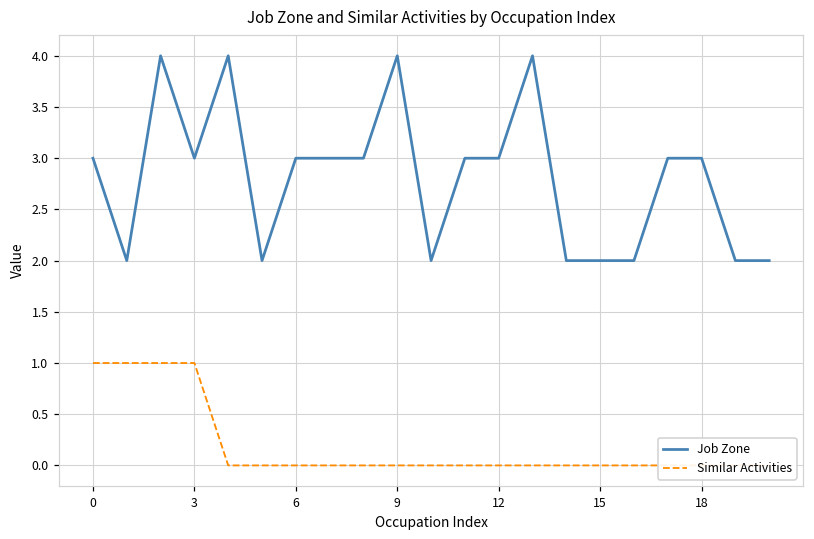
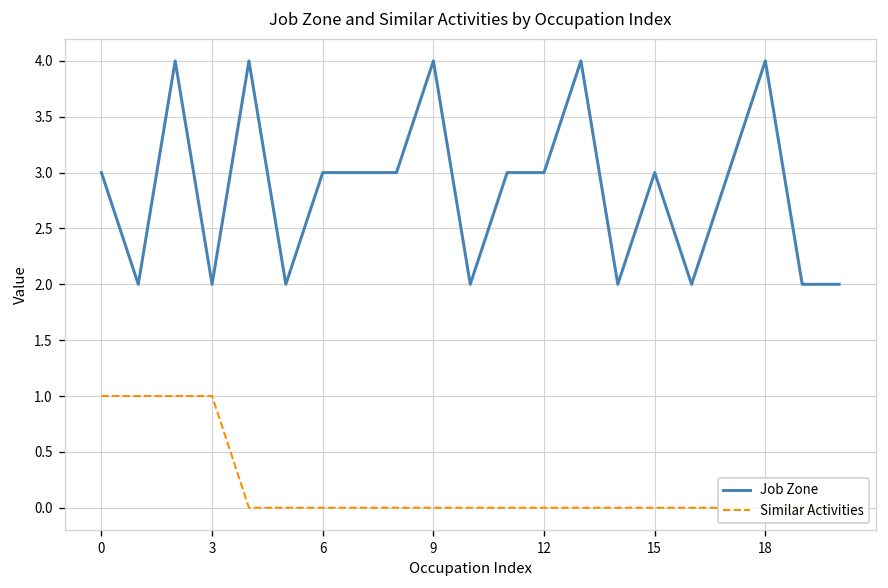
  {
    "Job Zone": {
      "0": 3,
-     "3": 3,
+     "3": 2,
      "6": 3,
      "9": 4,
      "12": 3,
-     "15": 2,
-     "18": 3
+     "15": 3,
+     "18": 4
    },
    "Similar Activities": {
      "0": 1,
      "3": 1,
      "6": 0,
      "9": 0,
      "12": 0,
      "15": 0
    }
  }
